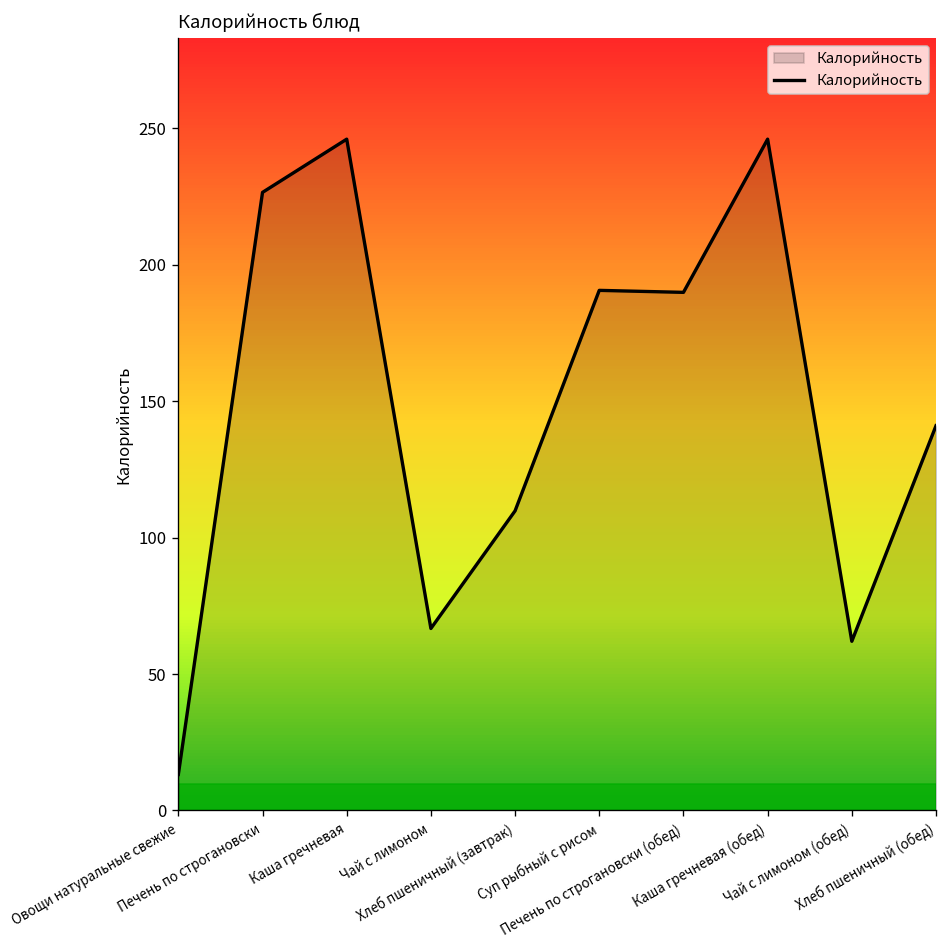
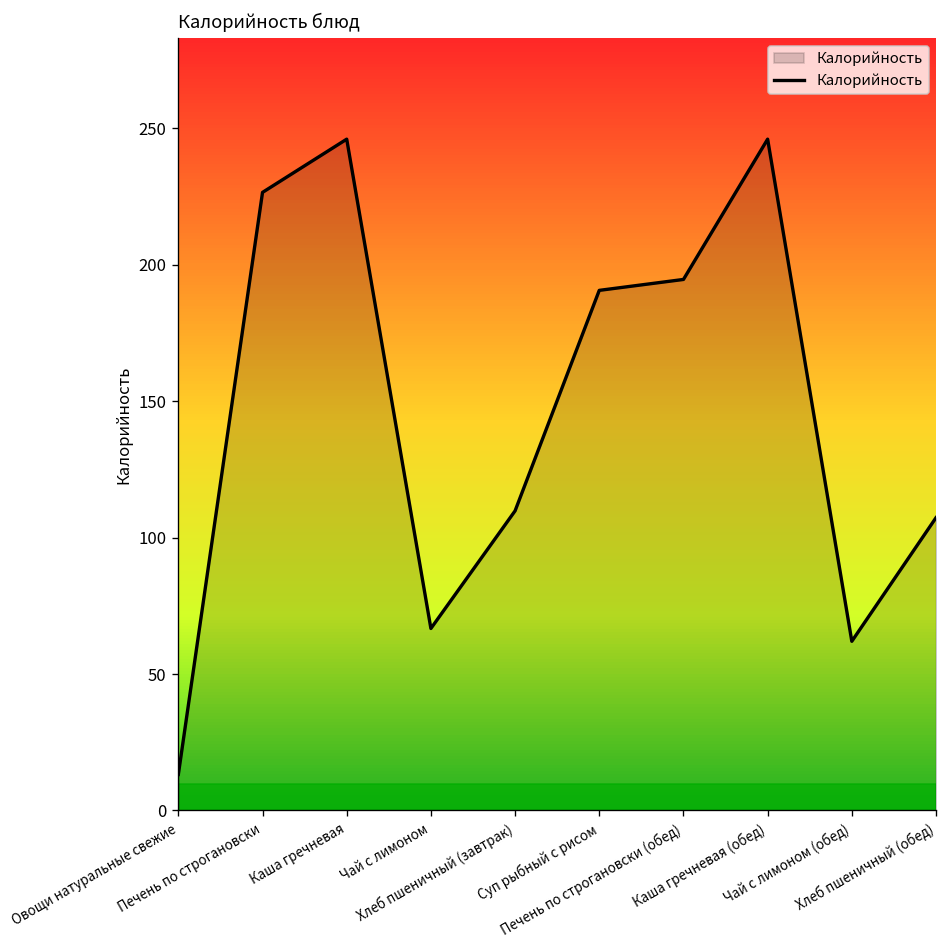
  {
    "Овощи натуральные свежие": 13,
    "Печень по строгановски": 227,
    "Каша гречневая": 246,
    "Чай с лимоном": 67,
    "Хлеб пшеничный (завтрак)": 110,
    "Суп рыбный с рисом": 191,
-   "Печень по строгановски (обед)": 190,
+   "Печень по строгановски (обед)": 195,
    "Каша гречневая (обед)": 246,
    "Чай с лимоном (обед)": 62,
-   "Хлеб пшеничный (обед)": 141
+   "Хлеб пшеничный (обед)": 107
  }
